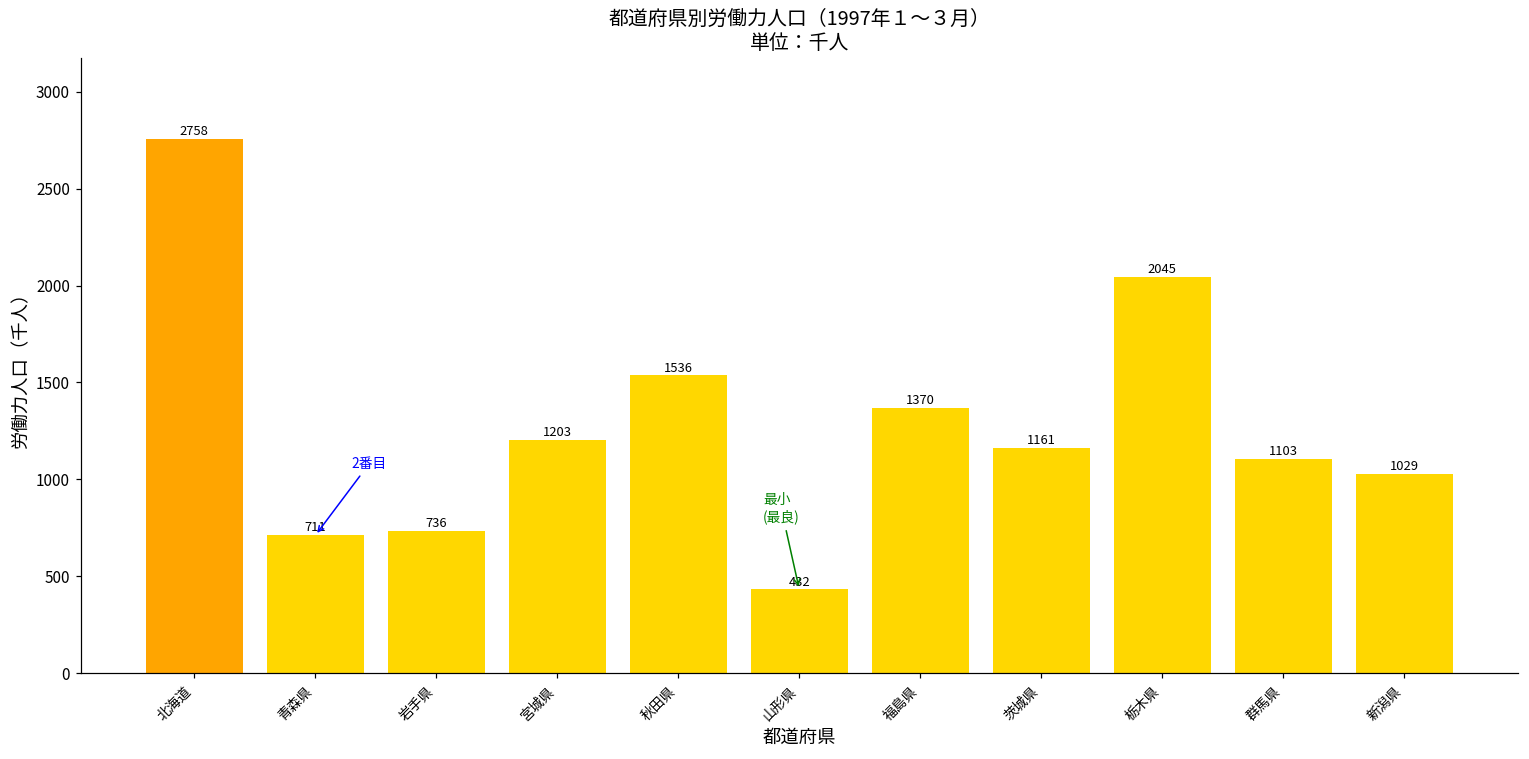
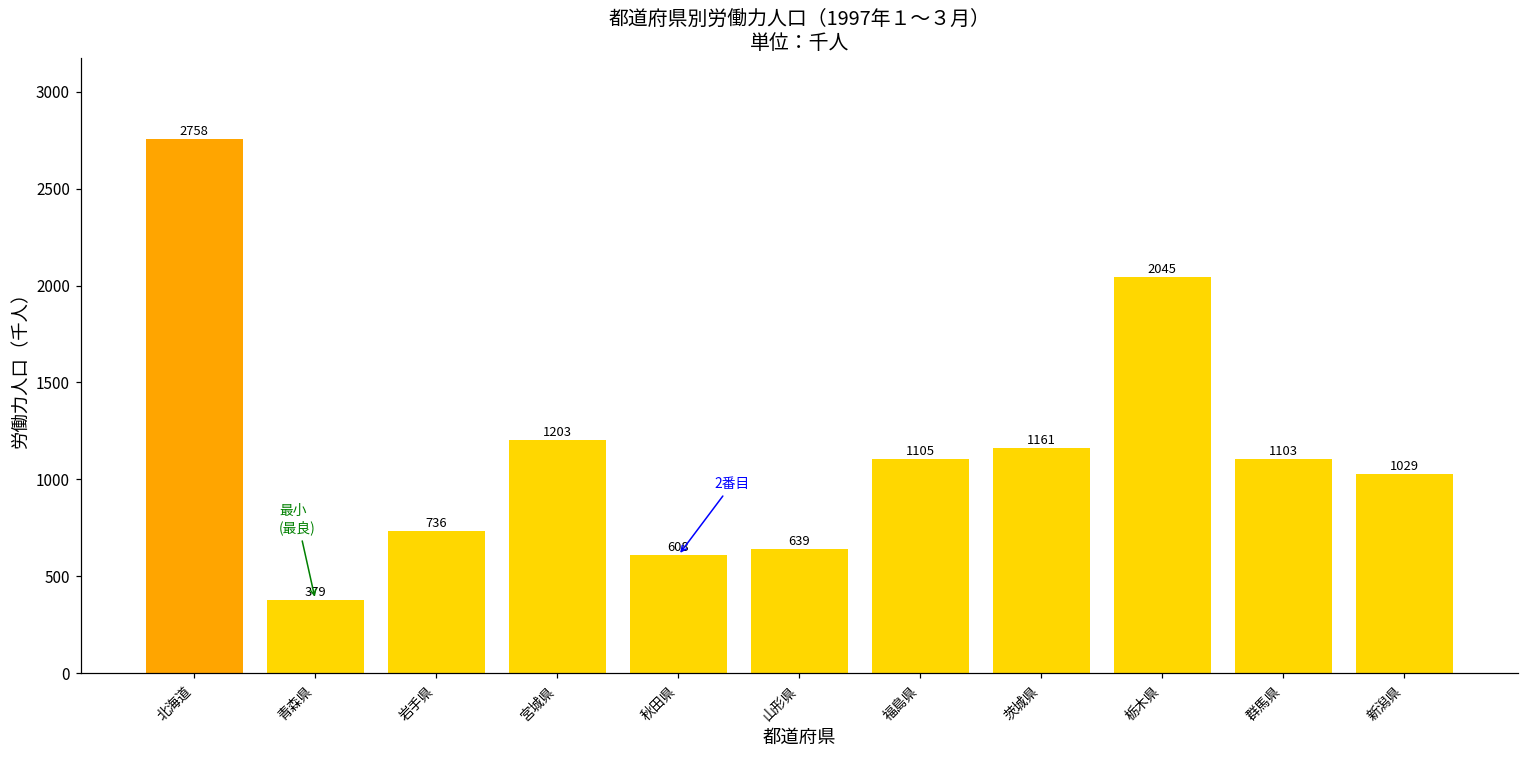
  {
    "北海道": 2758,
-   "青森県": 711,
+   "青森県": 379,
    "岩手県": 736,
    "宮城県": 1203,
-   "秋田県": 1536,
-   "山形県": 432,
-   "福島県": 1370,
+   "秋田県": 608,
+   "山形県": 639,
+   "福島県": 1105,
    "茨城県": 1161,
    "栃木県": 2045,
    "群馬県": 1103,
    "新潟県": 1029
  }
